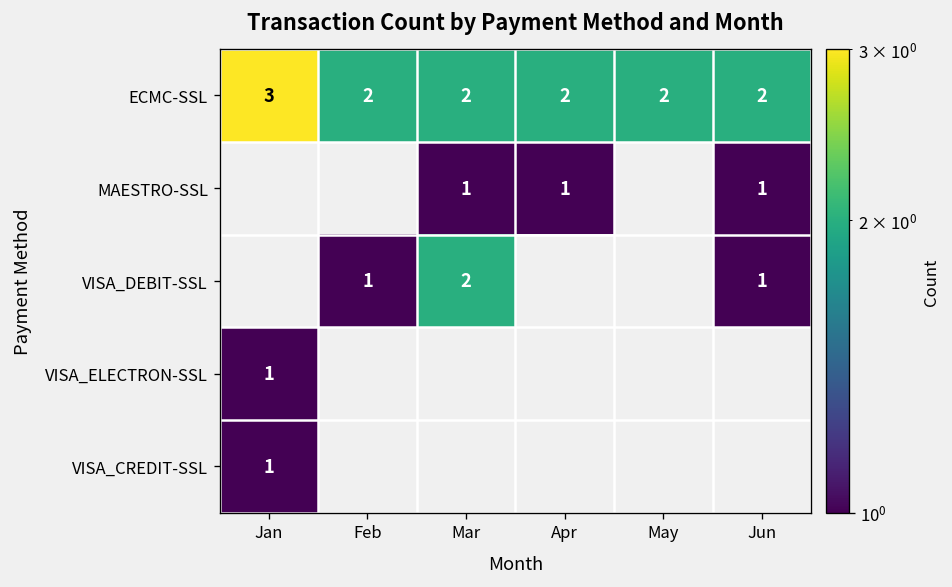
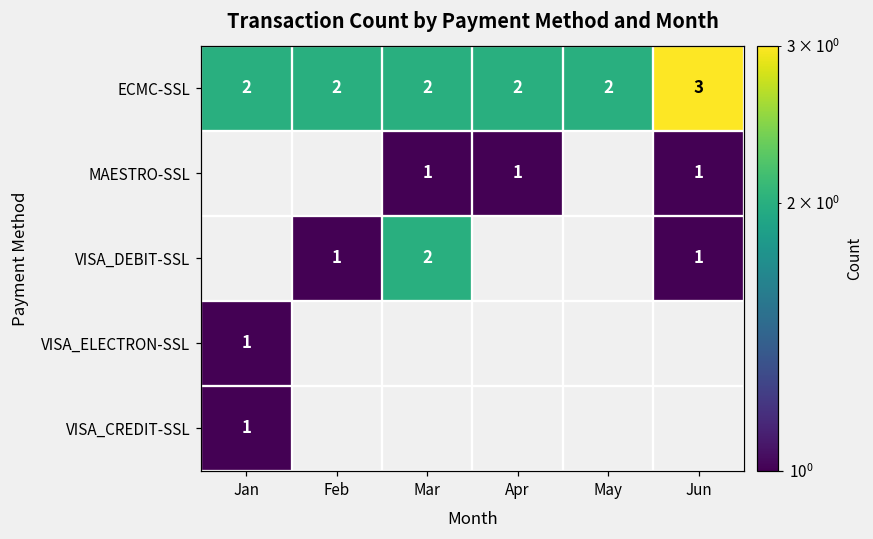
  {
    "ECMC-SSL": {
-     "Jan": 3,
+     "Jan": 2,
      "Feb": 2,
      "Mar": 2,
      "Apr": 2,
      "May": 2,
-     "Jun": 2
+     "Jun": 3
    },
    "MAESTRO-SSL": {
      "Mar": 1,
      "Apr": 1,
      "Jun": 1
    },
    "VISA_DEBIT-SSL": {
      "Feb": 1,
      "Mar": 2,
      "Jun": 1
    },
    "VISA_ELECTRON-SSL": {
      "Jan": 1
    },
    "VISA_CREDIT-SSL": {
      "Jan": 1
    }
  }
